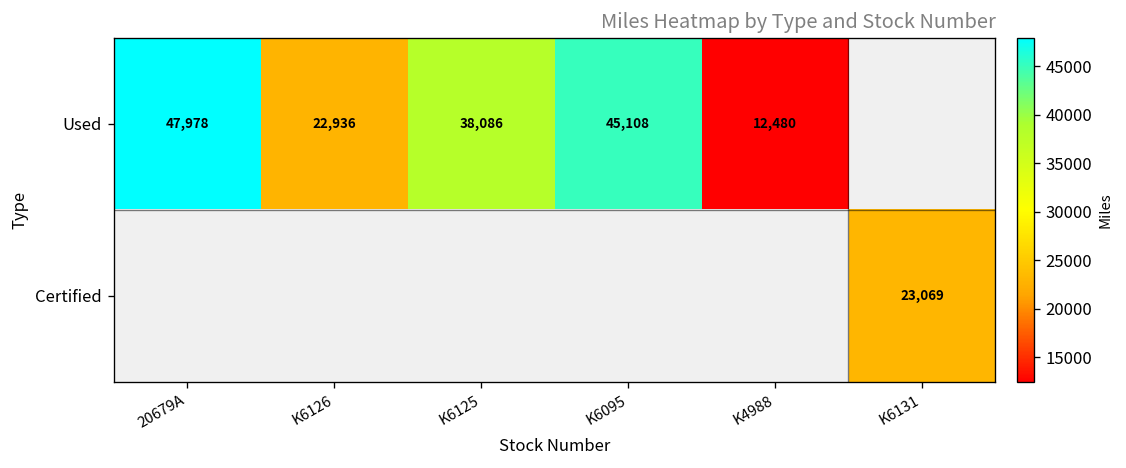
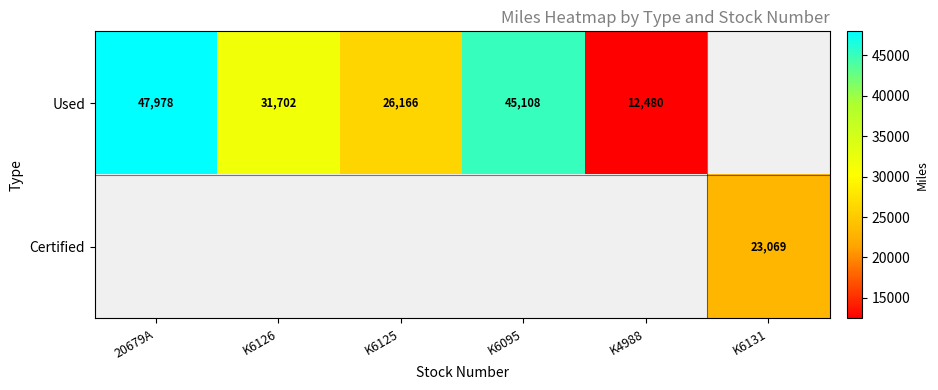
  {
    "Used": {
      "20679A": "47,978",
-     "K6126": "22,936",
-     "K6125": "38,086",
+     "K6126": "31,702",
+     "K6125": "26,166",
      "K6095": "45,108",
      "K4988": "12,480"
    },
    "Certified": {
      "K6131": "23,069"
    }
  }
